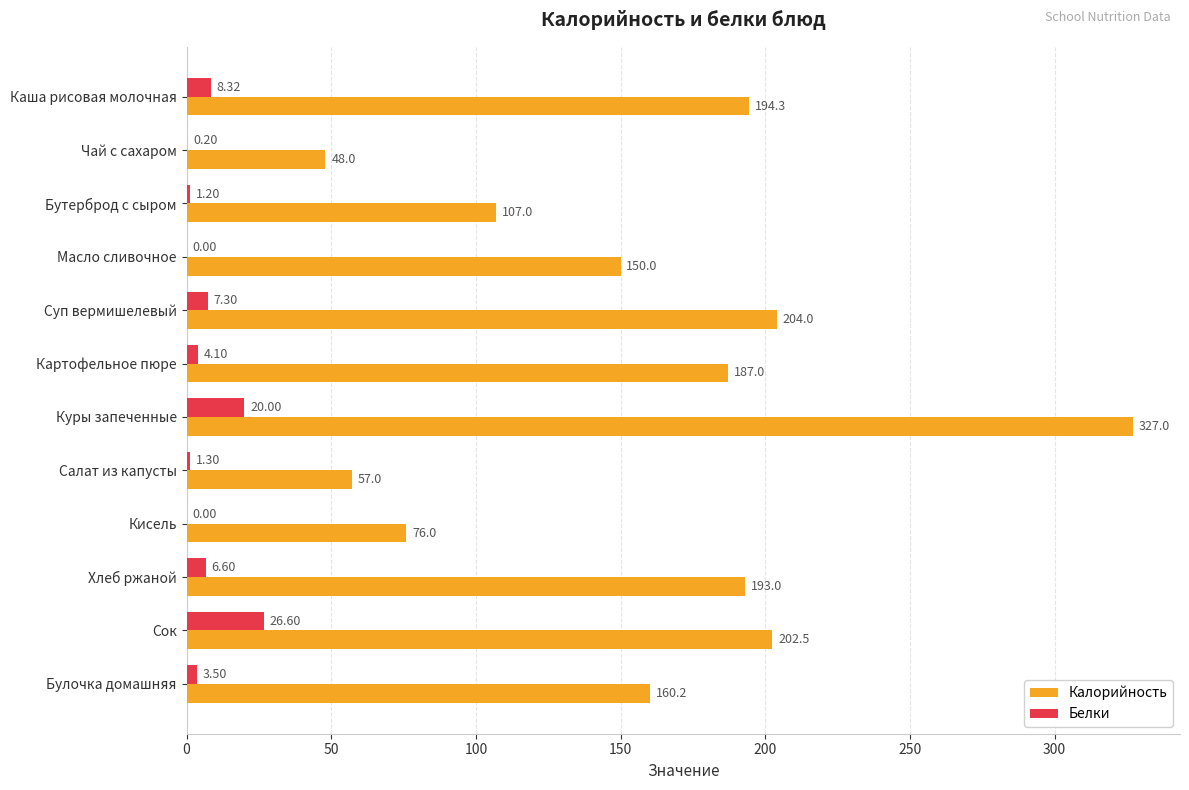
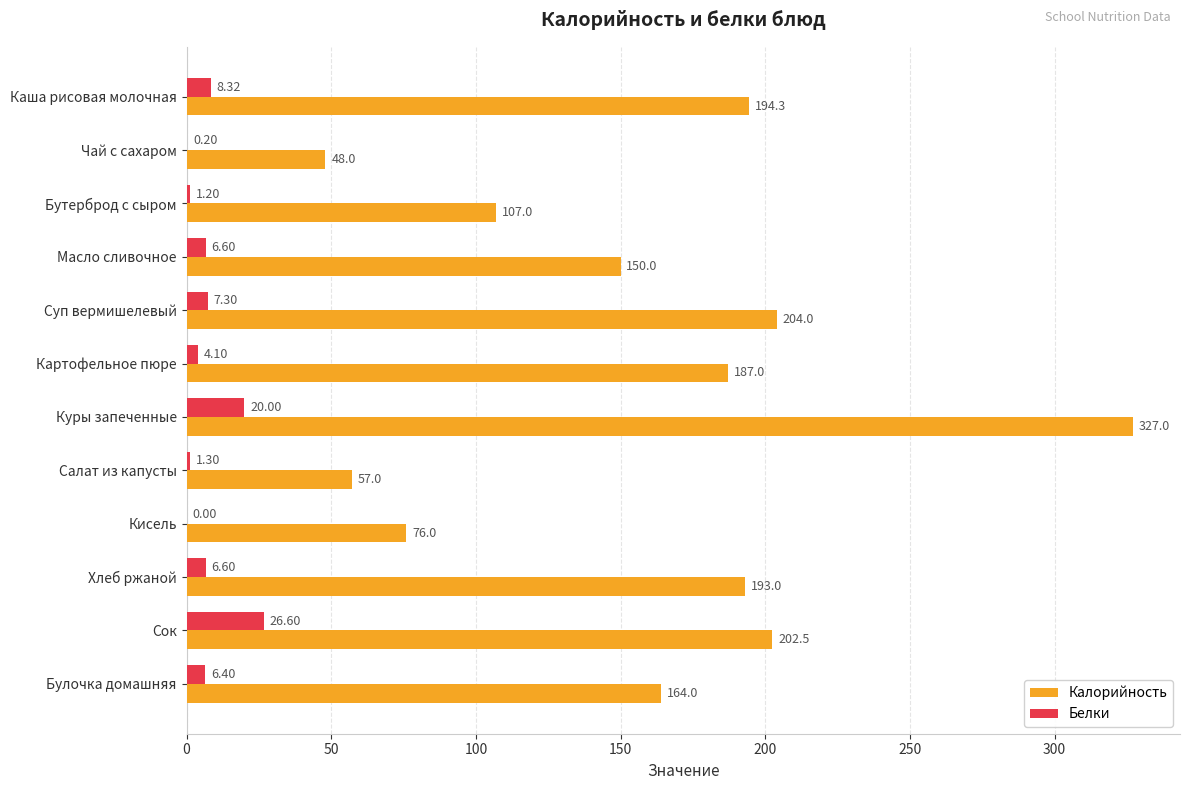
  {
    "Калорийность": {
      "Каша рисовая молочная": 194.3,
      "Чай с сахаром": 48.0,
      "Бутерброд с сыром": 107.0,
      "Масло сливочное": 150.0,
      "Суп вермишелевый": 204.0,
      "Картофельное пюре": 187.0,
      "Куры запеченные": 327.0,
      "Салат из капусты": 57.0,
      "Кисель": 76.0,
      "Хлеб ржаной": 193.0,
      "Сок": 202.5,
-     "Булочка домашняя": 160.2
+     "Булочка домашняя": 164.0
    },
    "Белки": {
      "Каша рисовая молочная": 8.32,
      "Чай с сахаром": 0.20,
      "Бутерброд с сыром": 1.20,
-     "Масло сливочное": 0.00,
+     "Масло сливочное": 6.60,
      "Суп вермишелевый": 7.30,
      "Картофельное пюре": 4.10,
      "Куры запеченные": 20.00,
      "Салат из капусты": 1.30,
      "Кисель": 0.00,
      "Хлеб ржаной": 6.60,
      "Сок": 26.60,
-     "Булочка домашняя": 3.50
+     "Булочка домашняя": 6.40
    }
  }
